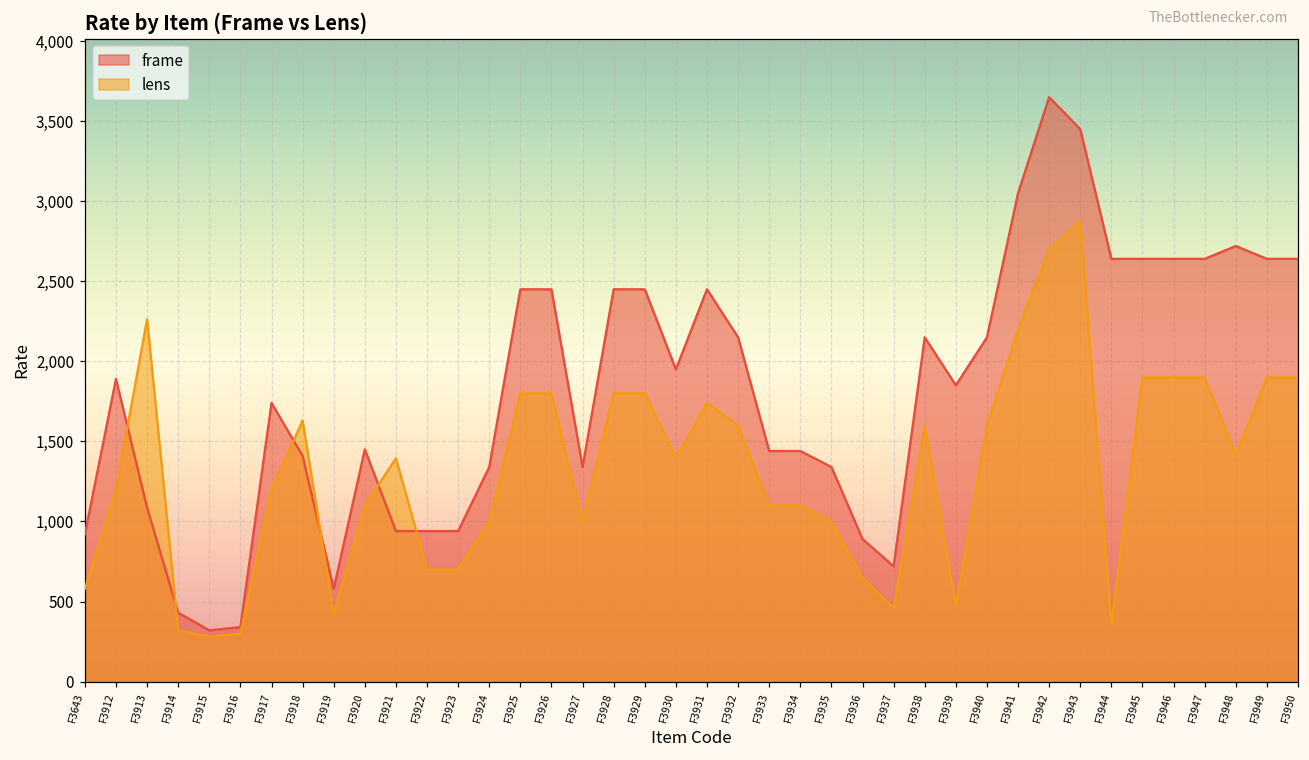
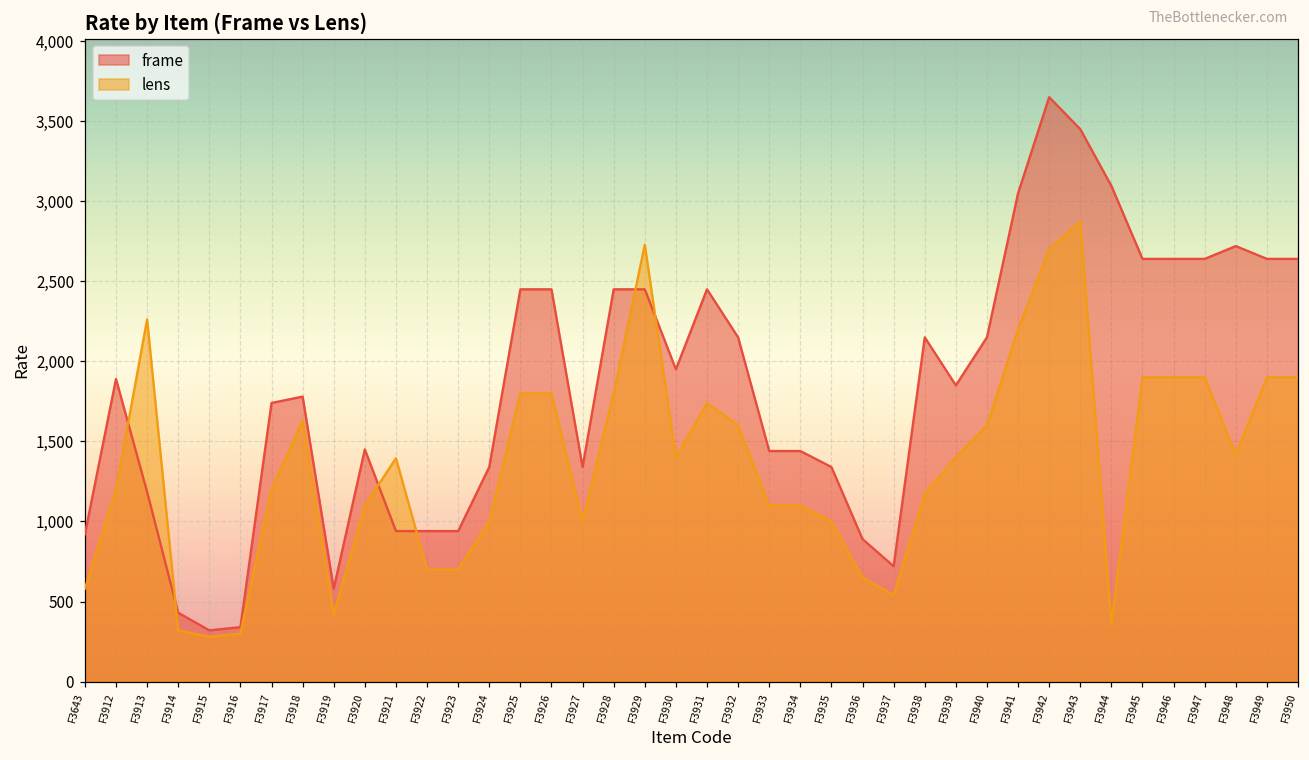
  {
    "frame": {
      "F3643": "920",
      "F3912": "1,890",
-     "F3913": "1,090",
+     "F3913": "1,190",
      "F3914": "430",
      "F3915": "320",
      "F3916": "340",
      "F3917": "1,740",
-     "F3918": "1,410",
+     "F3918": "1,780",
      "F3919": "580",
      "F3920": "1,450",
      "F3921": "940",
      "F3922": "940",
      "F3923": "940",
      "F3924": "1,340",
      "F3925": "2,450",
      "F3926": "2,450",
      "F3927": "1,340",
      "F3928": "2,450",
      "F3929": "2,450",
      "F3930": "1,950",
      "F3931": "2,450",
      "F3932": "2,150",
      "F3933": "1,440",
      "F3934": "1,440",
      "F3935": "1,340",
      "F3936": "890",
      "F3937": "720",
      "F3938": "2,150",
      "F3939": "1,850",
      "F3940": "2,150",
      "F3941": "3,050",
      "F3942": "3,650",
      "F3943": "3,450",
-     "F3944": "2,640",
+     "F3944": "3,100",
      "F3945": "2,640",
      "F3946": "2,640",
      "F3947": "2,640",
      "F3948": "2,720",
      "F3949": "2,640",
      "F3950": "2,640"
    },
    "lens": {
      "F3643": "580",
      "F3912": "1,200",
      "F3913": "2,260",
      "F3914": "320",
      "F3915": "280",
      "F3916": "300",
      "F3917": "1,200",
      "F3918": "1,630",
      "F3919": "420",
      "F3920": "1,100",
      "F3921": "1,400",
      "F3922": "700",
      "F3923": "700",
      "F3924": "1,000",
      "F3925": "1,800",
      "F3926": "1,800",
      "F3927": "1,000",
      "F3928": "1,800",
-     "F3929": "1,800",
+     "F3929": "2,730",
      "F3930": "1,400",
      "F3931": "1,740",
      "F3932": "1,600",
      "F3933": "1,100",
      "F3934": "1,100",
      "F3935": "1,000",
      "F3936": "650",
-     "F3937": "460",
-     "F3938": "1,600",
-     "F3939": "470",
+     "F3937": "540",
+     "F3938": "1,170",
+     "F3939": "1,400",
      "F3940": "1,600",
      "F3941": "2,200",
      "F3942": "2,700",
      "F3943": "2,880",
      "F3944": "360",
      "F3945": "1,900",
      "F3946": "1,900",
      "F3947": "1,900",
      "F3948": "1,420",
      "F3949": "1,900",
      "F3950": "1,900"
    }
  }
